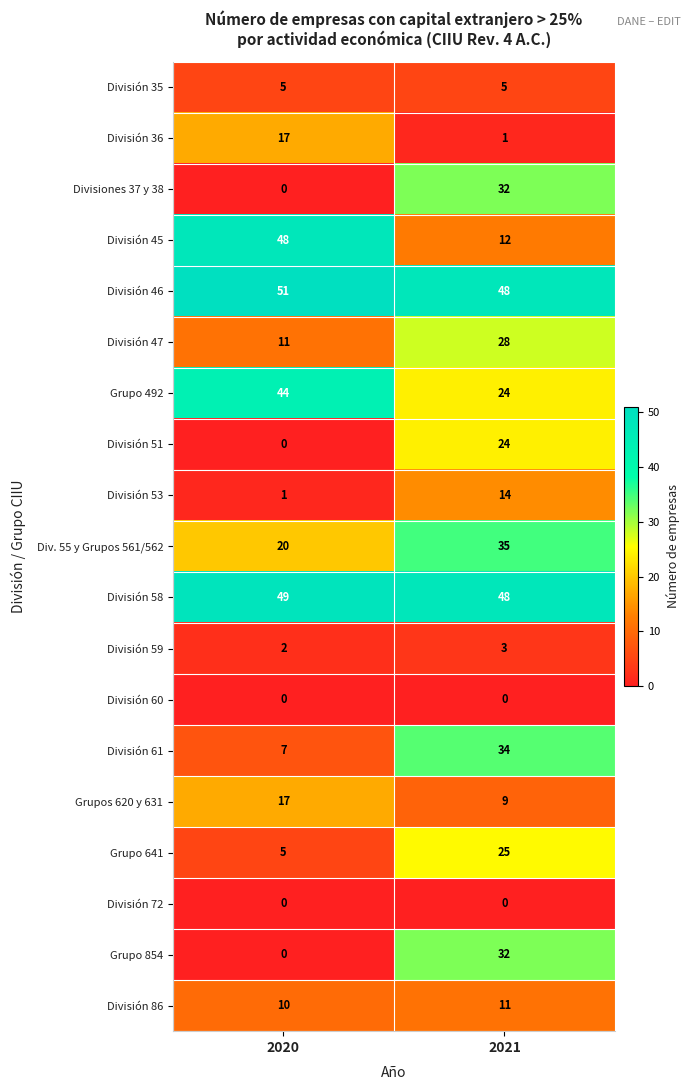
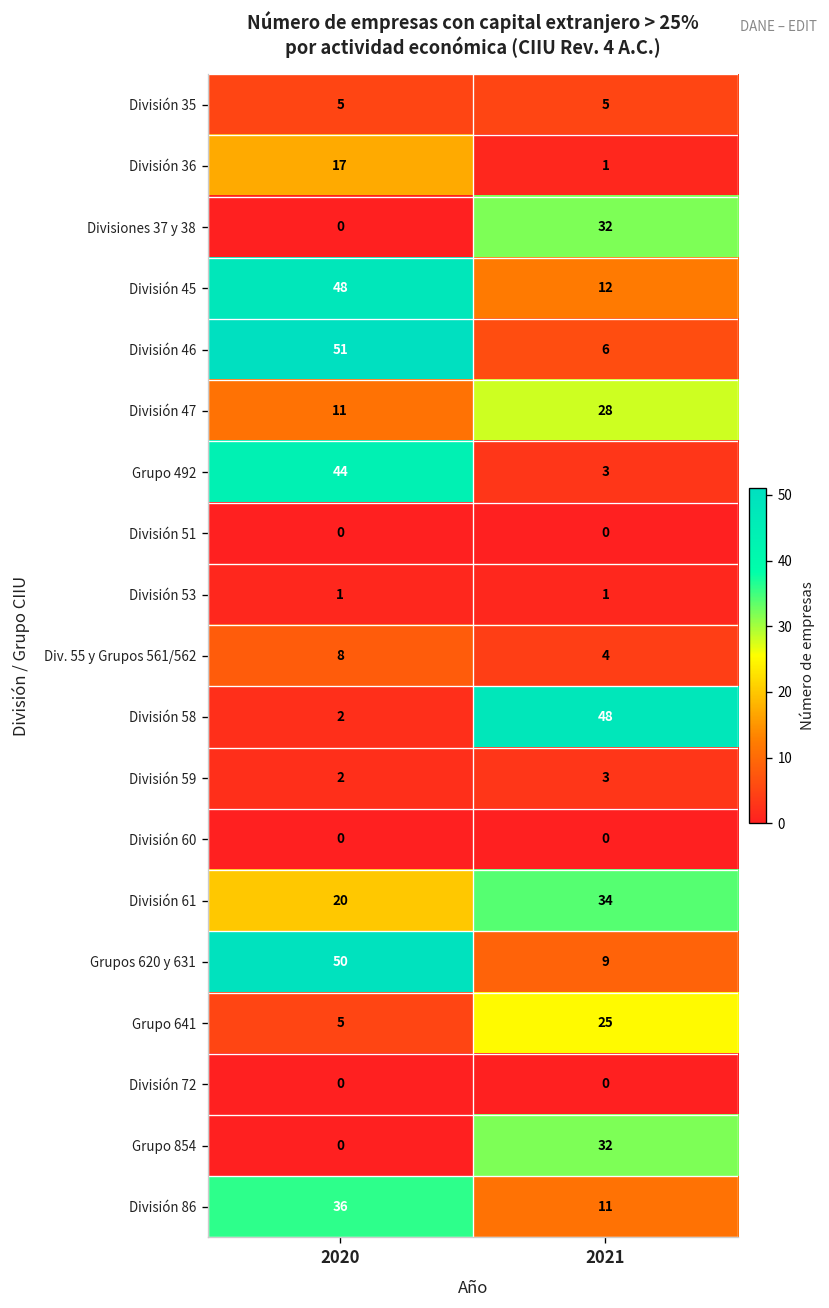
  {
    "División 35": {
      "2020": 5,
      "2021": 5
    },
    "División 36": {
      "2020": 17,
      "2021": 1
    },
    "Divisiones 37 y 38": {
      "2020": 0,
      "2021": 32
    },
    "División 45": {
      "2020": 48,
      "2021": 12
    },
    "División 46": {
      "2020": 51,
-     "2021": 48
+     "2021": 6
    },
    "División 47": {
      "2020": 11,
      "2021": 28
    },
    "Grupo 492": {
      "2020": 44,
-     "2021": 24
+     "2021": 3
    },
    "División 51": {
      "2020": 0,
-     "2021": 24
+     "2021": 0
    },
    "División 53": {
      "2020": 1,
-     "2021": 14
+     "2021": 1
    },
    "Div. 55 y Grupos 561/562": {
-     "2020": 20,
-     "2021": 35
+     "2020": 8,
+     "2021": 4
    },
    "División 58": {
-     "2020": 49,
+     "2020": 2,
      "2021": 48
    },
    "División 59": {
      "2020": 2,
      "2021": 3
    },
    "División 60": {
      "2020": 0,
      "2021": 0
    },
    "División 61": {
-     "2020": 7,
+     "2020": 20,
      "2021": 34
    },
    "Grupos 620 y 631": {
-     "2020": 17,
+     "2020": 50,
      "2021": 9
    },
    "Grupo 641": {
      "2020": 5,
      "2021": 25
    },
    "División 72": {
      "2020": 0,
      "2021": 0
    },
    "Grupo 854": {
      "2020": 0,
      "2021": 32
    },
    "División 86": {
-     "2020": 10,
+     "2020": 36,
      "2021": 11
    }
  }
